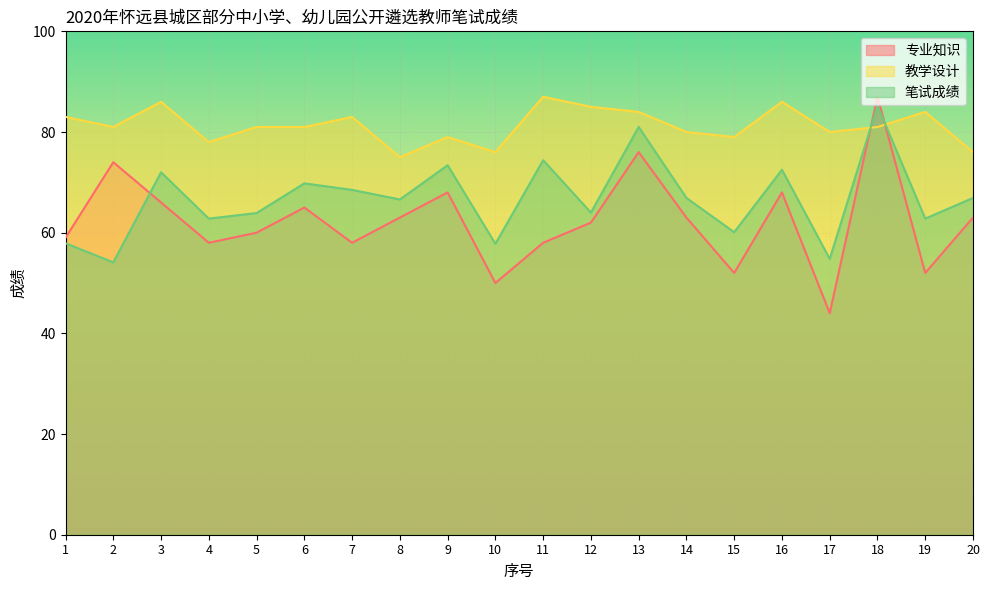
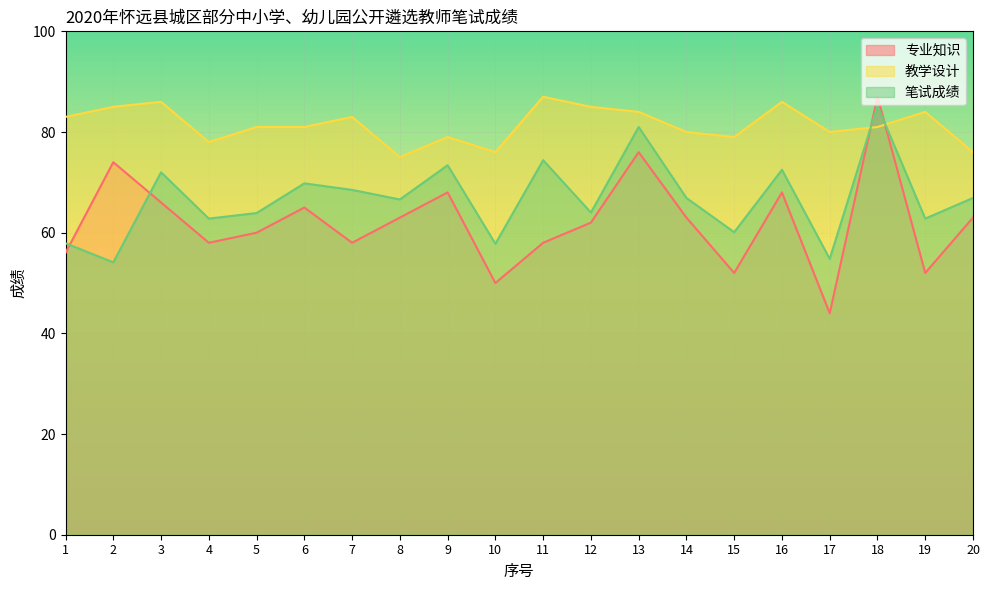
  {
    "专业知识": {
-     "1": 59,
+     "1": 56,
      "2": 74,
      "3": 66,
      "4": 58,
      "5": 60,
      "6": 65,
      "7": 58,
      "8": 63,
      "9": 68,
      "10": 50,
      "11": 58,
      "12": 62,
      "13": 76,
      "14": 63,
      "15": 52,
      "16": 68,
      "17": 44,
      "19": 52,
      "20": 63
    },
    "教学设计": {
      "1": 83,
-     "2": 81,
+     "2": 85,
      "3": 86,
      "4": 78,
      "5": 81,
      "6": 81,
      "7": 83,
      "8": 75,
      "9": 79,
      "10": 76,
      "11": 87,
      "12": 85,
      "13": 84,
      "14": 80,
      "15": 79,
      "16": 86,
      "17": 80,
      "18": 81,
      "19": 84,
      "20": 76
    },
    "笔试成绩": {
      "1": 58,
      "2": 54,
      "3": 72,
      "4": 63,
      "5": 64,
      "6": 70,
      "7": 69,
      "8": 67,
      "9": 73,
      "10": 58,
      "11": 74,
      "12": 64,
      "13": 81,
      "14": 67,
      "15": 60,
      "16": 73,
      "17": 55,
      "18": 85,
      "19": 63,
      "20": 67
    }
  }
